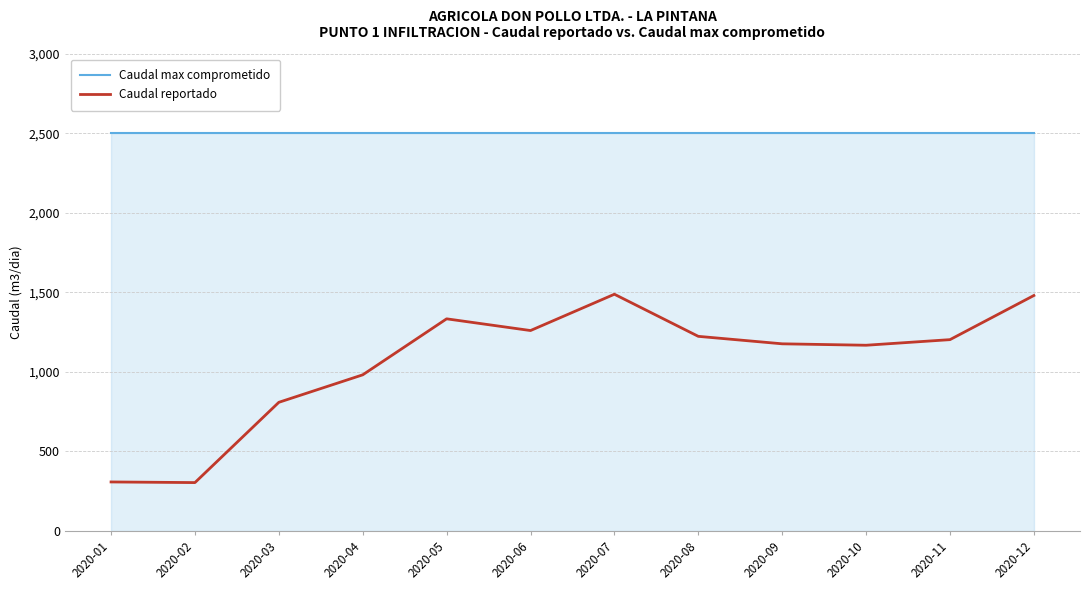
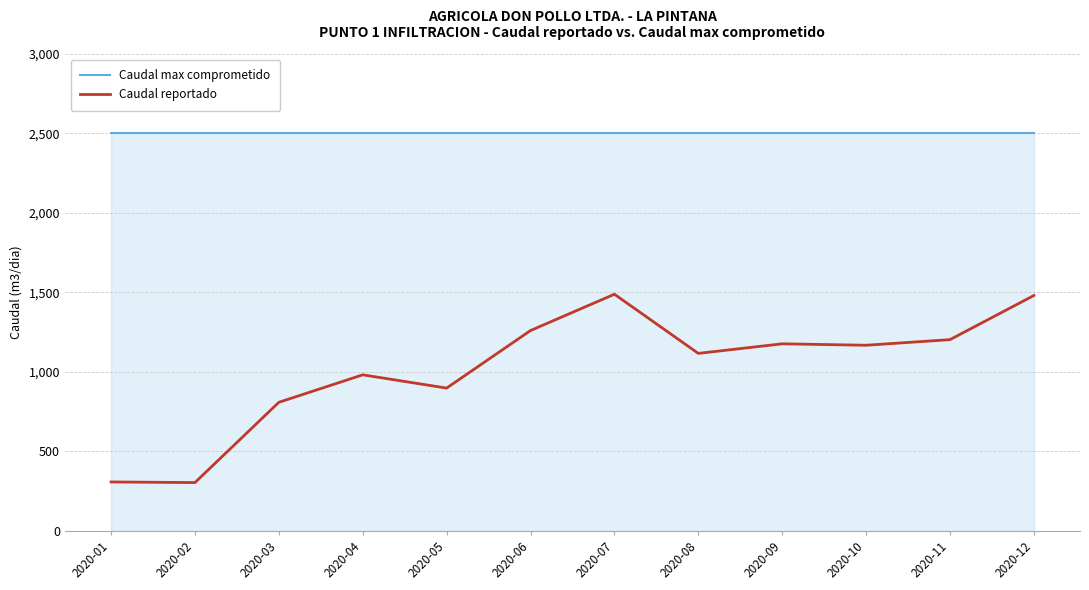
  {
    "Caudal max comprometido": {
      "2020-01": "2,500",
      "2020-02": "2,500",
      "2020-03": "2,500",
      "2020-04": "2,500",
      "2020-05": "2,500",
      "2020-06": "2,500",
      "2020-07": "2,500",
      "2020-08": "2,500",
      "2020-09": "2,500",
      "2020-10": "2,500",
      "2020-11": "2,500",
      "2020-12": "2,500"
    },
    "Caudal reportado": {
      "2020-01": "310",
      "2020-02": "300",
      "2020-03": "810",
      "2020-04": "980",
-     "2020-05": "1,330",
+     "2020-05": "900",
      "2020-06": "1,260",
      "2020-07": "1,490",
-     "2020-08": "1,220",
+     "2020-08": "1,120",
      "2020-09": "1,180",
      "2020-10": "1,170",
      "2020-11": "1,200",
      "2020-12": "1,480"
    }
  }
